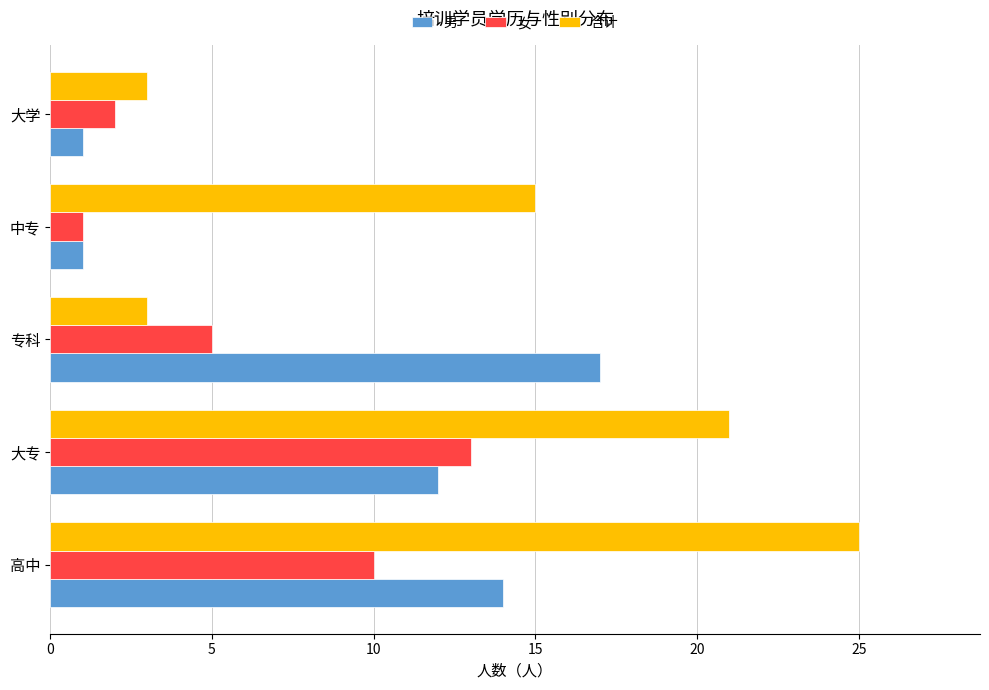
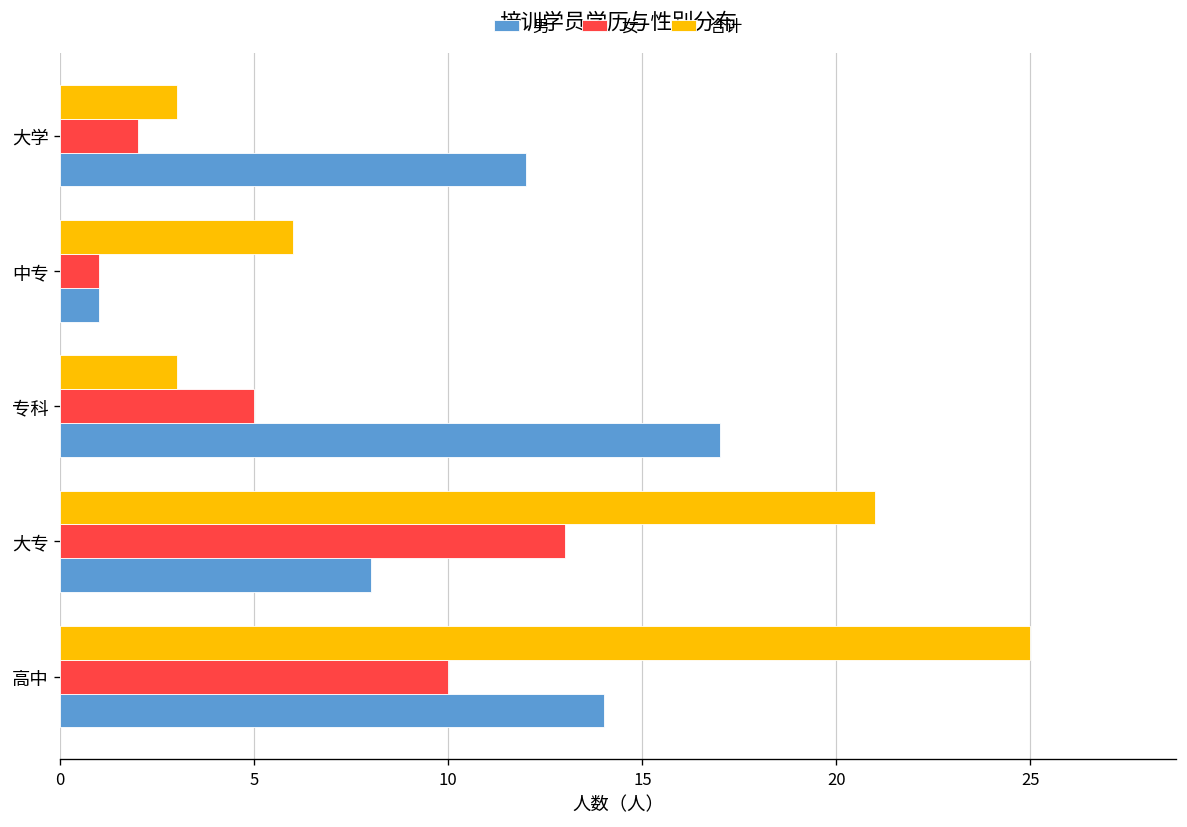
  {
    "男": {
-     "大学": 1,
+     "大学": 12,
      "中专": 1,
      "专科": 17,
-     "大专": 12,
+     "大专": 8,
      "高中": 14
    },
    "女": {
      "大学": 2,
      "中专": 1,
      "专科": 5,
      "大专": 13,
      "高中": 10
    },
    "合计": {
      "大学": 3,
-     "中专": 15,
+     "中专": 6,
      "专科": 3,
      "大专": 21,
      "高中": 25
    }
  }
